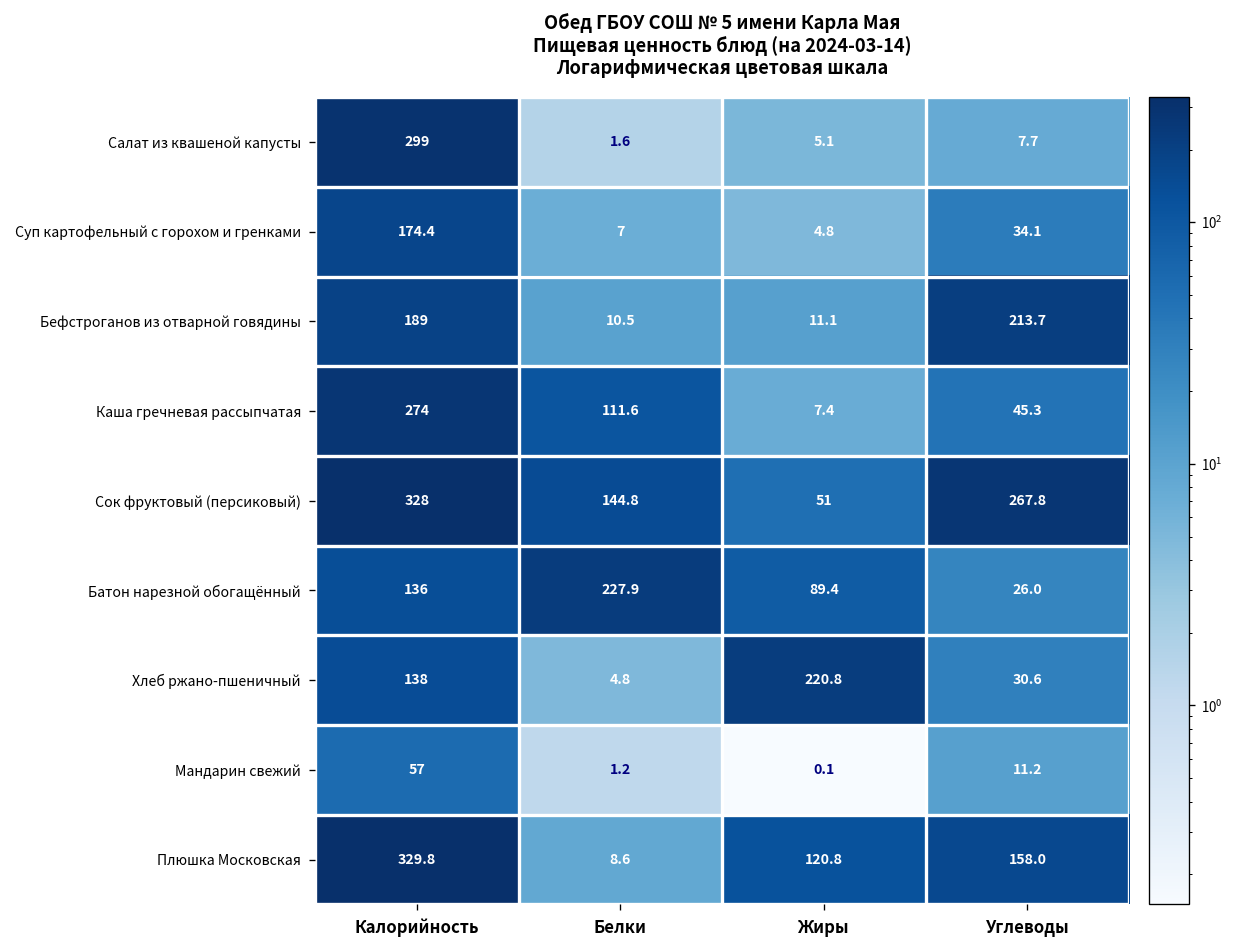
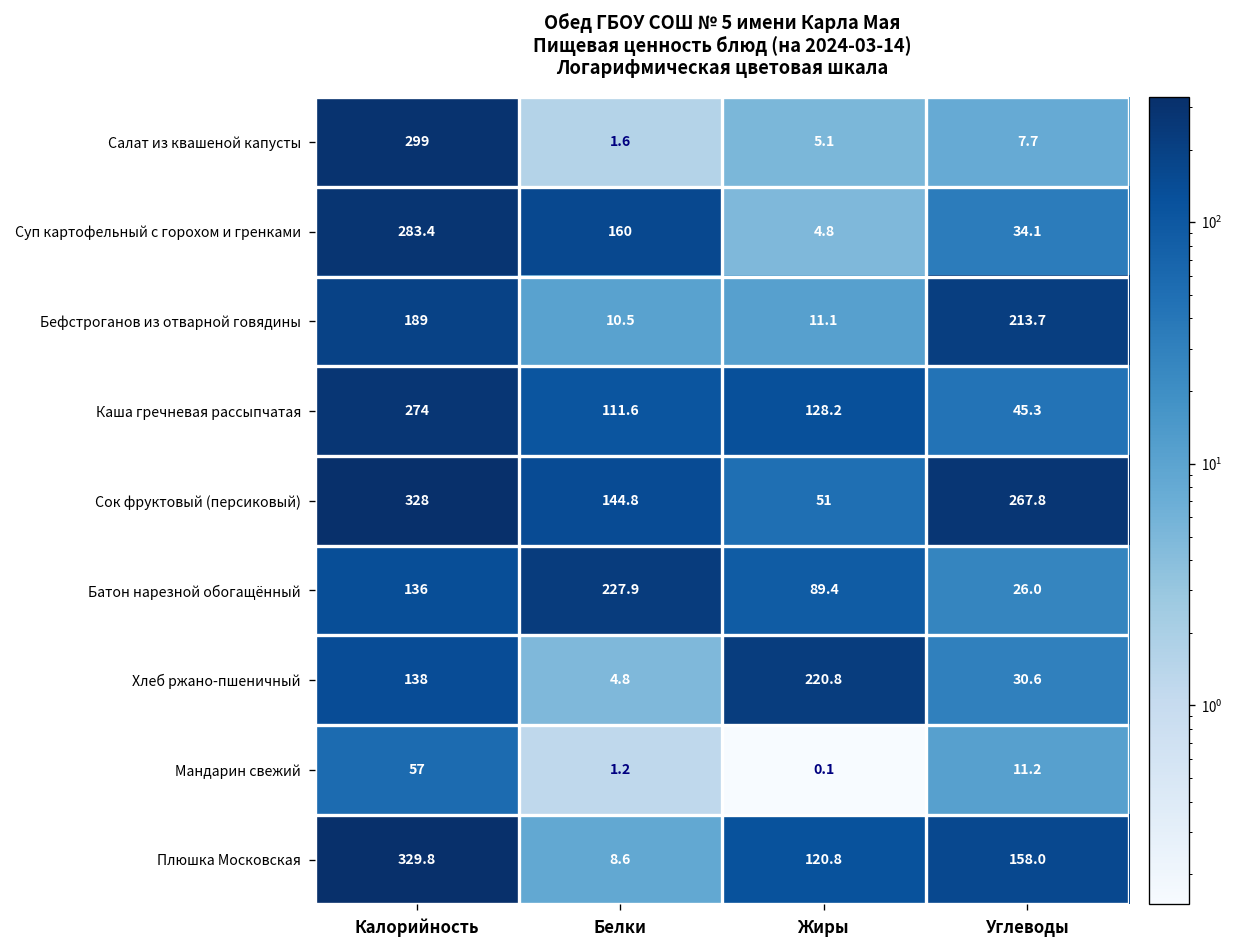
  {
    "Салат из квашеной капусты": {
      "Калорийность": 299,
      "Белки": 1.6,
      "Жиры": 5.1,
      "Углеводы": 7.7
    },
    "Суп картофельный с горохом и гренками": {
-     "Калорийность": 174.4,
-     "Белки": 7,
+     "Калорийность": 283.4,
+     "Белки": 160,
      "Жиры": 4.8,
      "Углеводы": 34.1
    },
    "Бефстроганов из отварной говядины": {
      "Калорийность": 189,
      "Белки": 10.5,
      "Жиры": 11.1,
      "Углеводы": 213.7
    },
    "Каша гречневая рассыпчатая": {
      "Калорийность": 274,
      "Белки": 111.6,
-     "Жиры": 7.4,
+     "Жиры": 128.2,
      "Углеводы": 45.3
    },
    "Сок фруктовый (персиковый)": {
      "Калорийность": 328,
      "Белки": 144.8,
      "Жиры": 51,
      "Углеводы": 267.8
    },
    "Батон нарезной обогащённый": {
      "Калорийность": 136,
      "Белки": 227.9,
      "Жиры": 89.4,
      "Углеводы": 26.0
    },
    "Хлеб ржано-пшеничный": {
      "Калорийность": 138,
      "Белки": 4.8,
      "Жиры": 220.8,
      "Углеводы": 30.6
    },
    "Мандарин свежий": {
      "Калорийность": 57,
      "Белки": 1.2,
      "Жиры": 0.1,
      "Углеводы": 11.2
    },
    "Плюшка Московская": {
      "Калорийность": 329.8,
      "Белки": 8.6,
      "Жиры": 120.8,
      "Углеводы": 158.0
    }
  }
